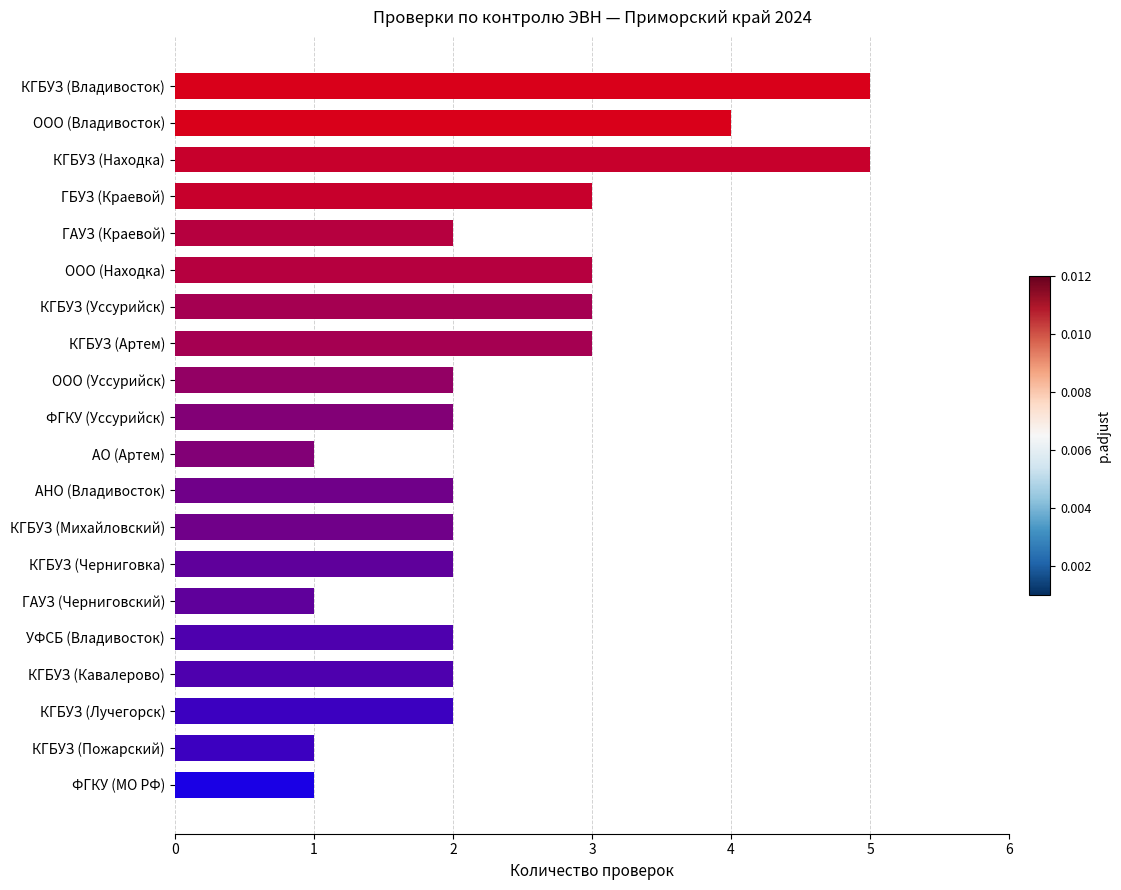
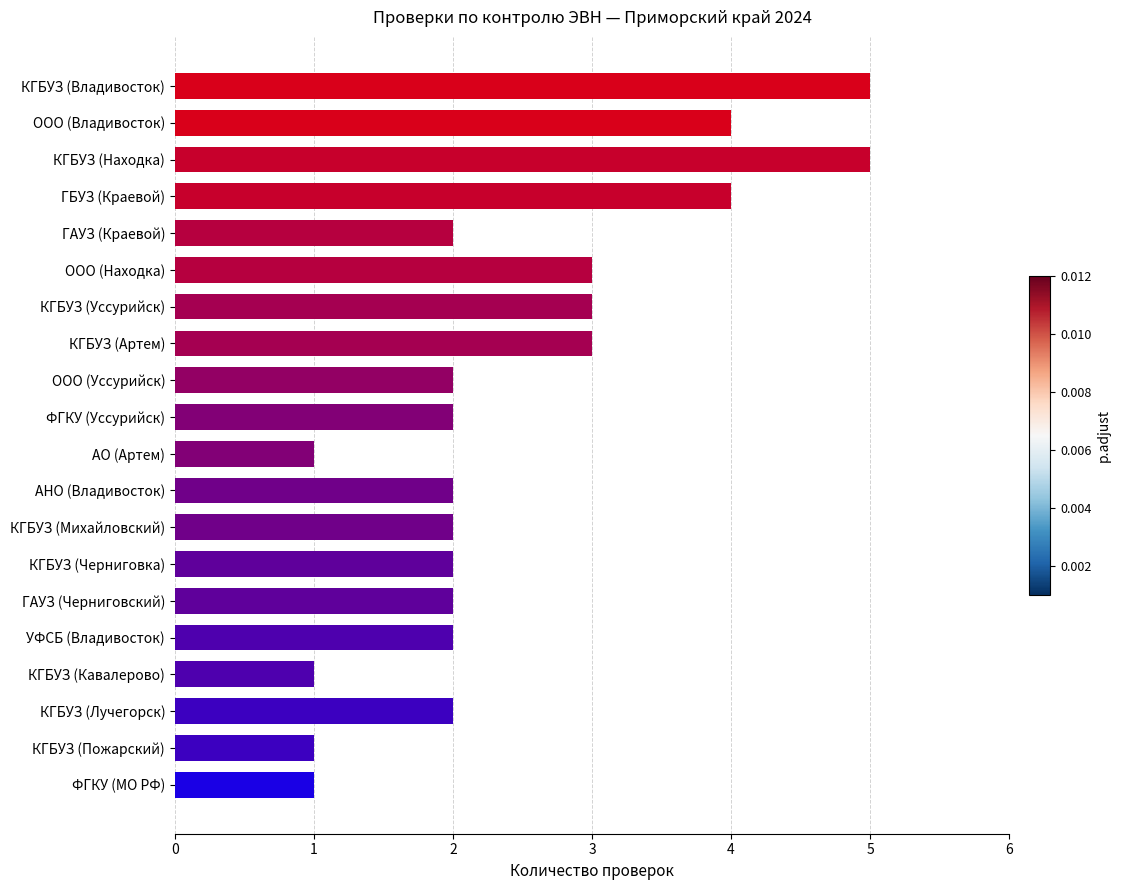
  {
    "КГБУЗ (Владивосток)": 5,
    "ООО (Владивосток)": 4,
    "КГБУЗ (Находка)": 5,
-   "ГБУЗ (Краевой)": 3,
+   "ГБУЗ (Краевой)": 4,
    "ГАУЗ (Краевой)": 2,
    "ООО (Находка)": 3,
    "КГБУЗ (Уссурийск)": 3,
    "КГБУЗ (Артем)": 3,
    "ООО (Уссурийск)": 2,
    "ФГКУ (Уссурийск)": 2,
    "АО (Артем)": 1,
    "АНО (Владивосток)": 2,
    "КГБУЗ (Михайловский)": 2,
    "КГБУЗ (Черниговка)": 2,
-   "ГАУЗ (Черниговский)": 1,
+   "ГАУЗ (Черниговский)": 2,
    "УФСБ (Владивосток)": 2,
-   "КГБУЗ (Кавалерово)": 2,
+   "КГБУЗ (Кавалерово)": 1,
    "КГБУЗ (Лучегорск)": 2,
    "КГБУЗ (Пожарский)": 1,
    "ФГКУ (МО РФ)": 1
  }
